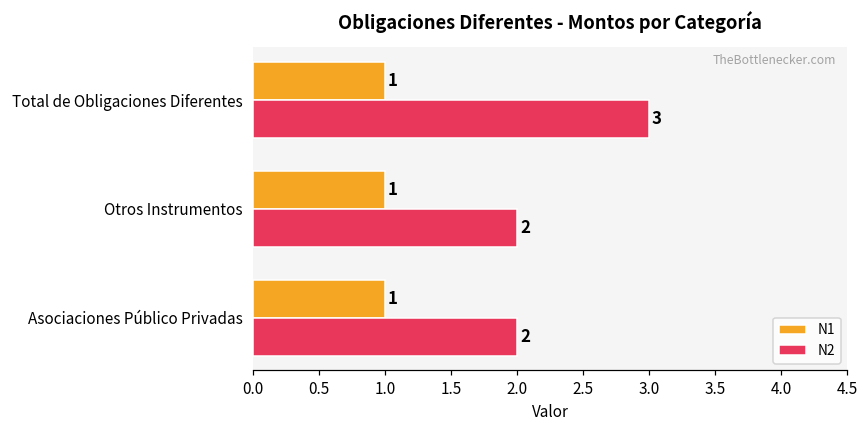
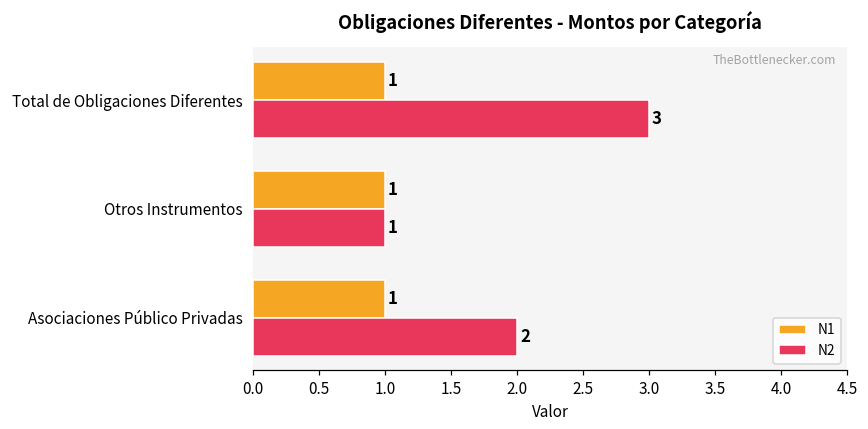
  {
    "N1": {
      "Total de Obligaciones Diferentes": 1,
      "Otros Instrumentos": 1,
      "Asociaciones Público Privadas": 1
    },
    "N2": {
      "Total de Obligaciones Diferentes": 3,
-     "Otros Instrumentos": 2,
+     "Otros Instrumentos": 1,
      "Asociaciones Público Privadas": 2
    }
  }
